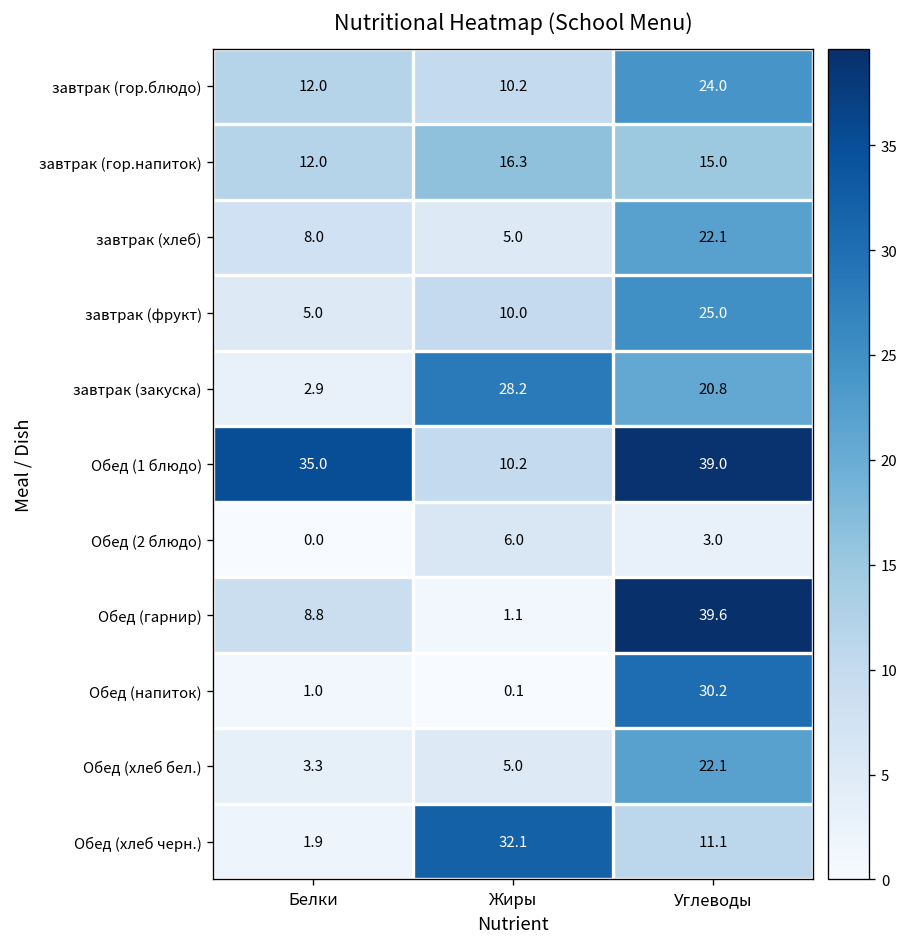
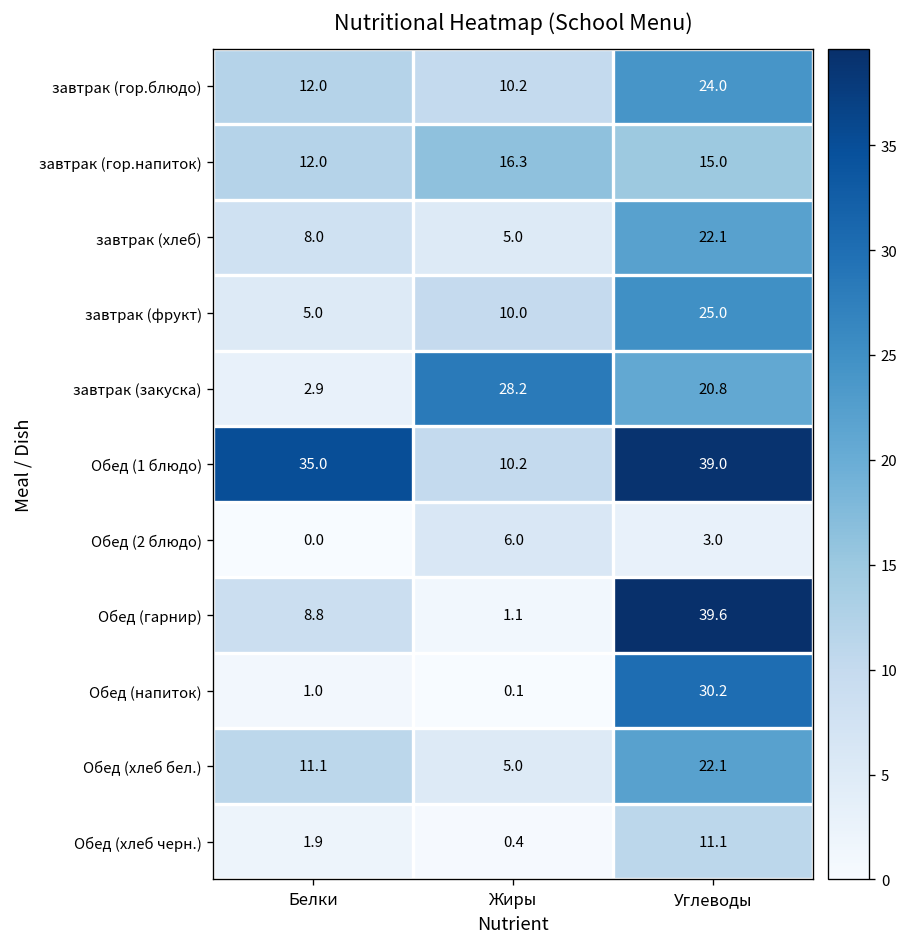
  {
    "завтрак (гор.блюдо)": {
      "Белки": 12.0,
      "Жиры": 10.2,
      "Углеводы": 24.0
    },
    "завтрак (гор.напиток)": {
      "Белки": 12.0,
      "Жиры": 16.3,
      "Углеводы": 15.0
    },
    "завтрак (хлеб)": {
      "Белки": 8.0,
      "Жиры": 5.0,
      "Углеводы": 22.1
    },
    "завтрак (фрукт)": {
      "Белки": 5.0,
      "Жиры": 10.0,
      "Углеводы": 25.0
    },
    "завтрак (закуска)": {
      "Белки": 2.9,
      "Жиры": 28.2,
      "Углеводы": 20.8
    },
    "Обед (1 блюдо)": {
      "Белки": 35.0,
      "Жиры": 10.2,
      "Углеводы": 39.0
    },
    "Обед (2 блюдо)": {
      "Белки": 0.0,
      "Жиры": 6.0,
      "Углеводы": 3.0
    },
    "Обед (гарнир)": {
      "Белки": 8.8,
      "Жиры": 1.1,
      "Углеводы": 39.6
    },
    "Обед (напиток)": {
      "Белки": 1.0,
      "Жиры": 0.1,
      "Углеводы": 30.2
    },
    "Обед (хлеб бел.)": {
-     "Белки": 3.3,
+     "Белки": 11.1,
      "Жиры": 5.0,
      "Углеводы": 22.1
    },
    "Обед (хлеб черн.)": {
      "Белки": 1.9,
-     "Жиры": 32.1,
+     "Жиры": 0.4,
      "Углеводы": 11.1
    }
  }
